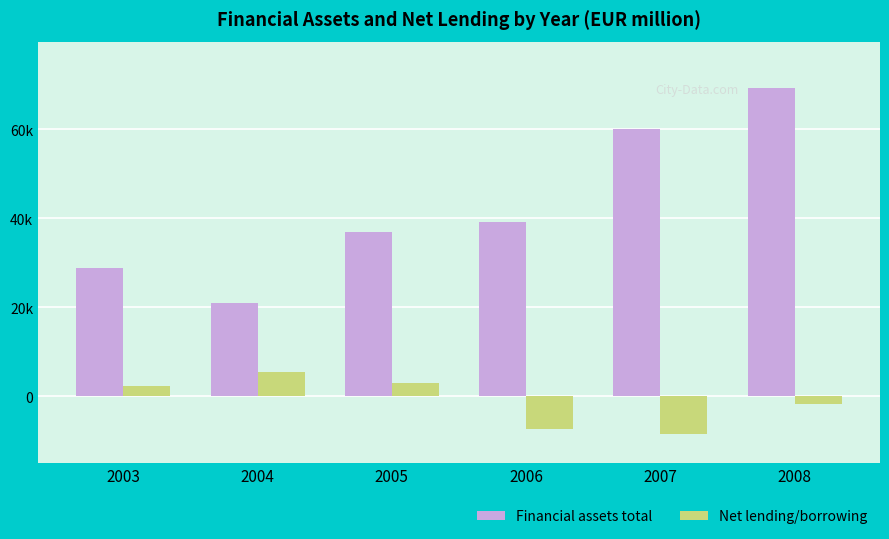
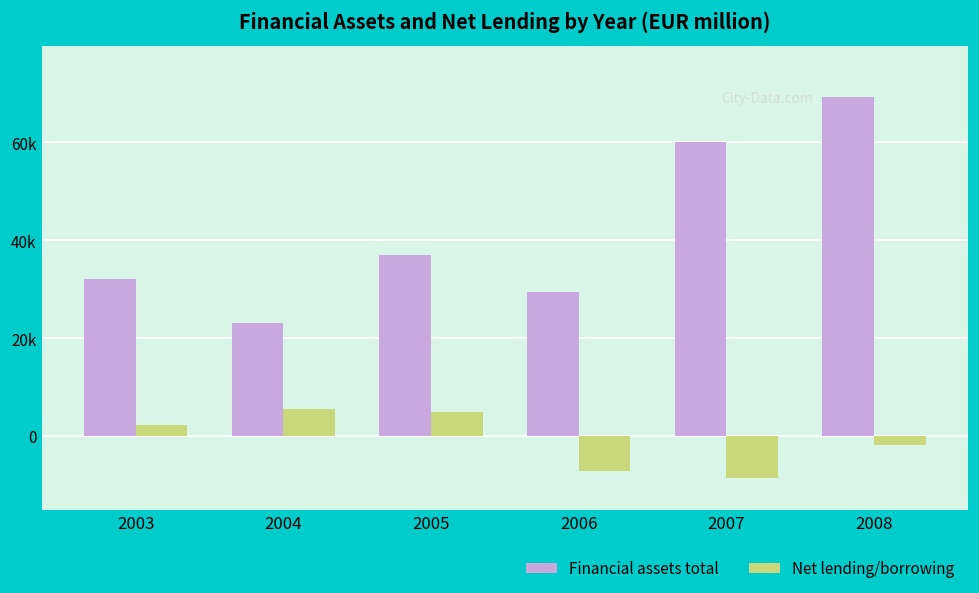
  {
    "Financial assets total": {
-     "2003": 29000,
-     "2004": 21000,
+     "2003": 32000,
+     "2004": 23000,
      "2005": 37000,
-     "2006": 39000,
+     "2006": 30000,
      "2007": 60000,
      "2008": 69000
    },
    "Net lending/borrowing": {
      "2003": 2000,
      "2004": 6000,
-     "2005": 3000,
+     "2005": 5000,
      "2006": -7000,
      "2007": -8000,
      "2008": -2000
    }
  }
